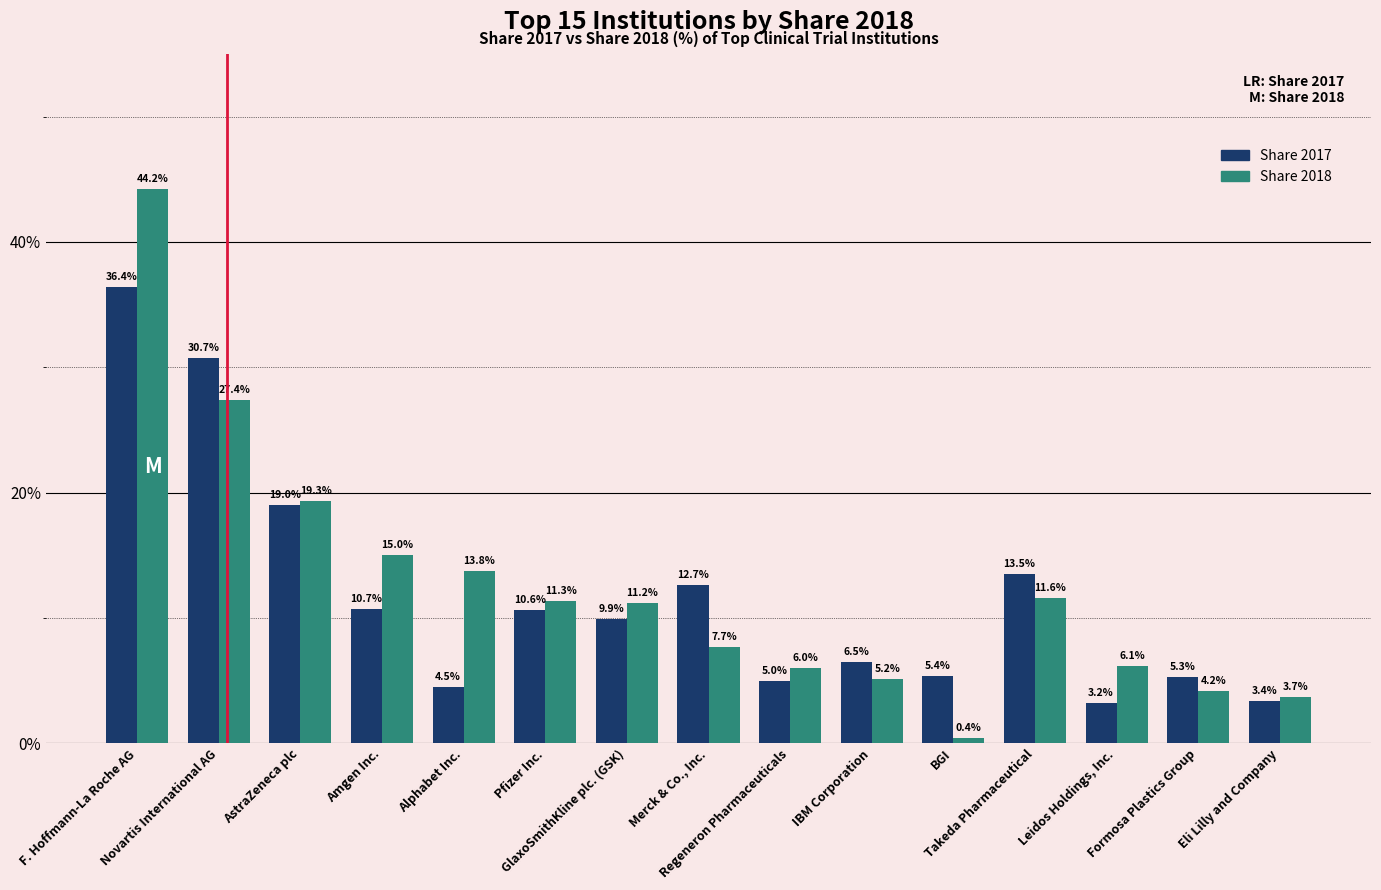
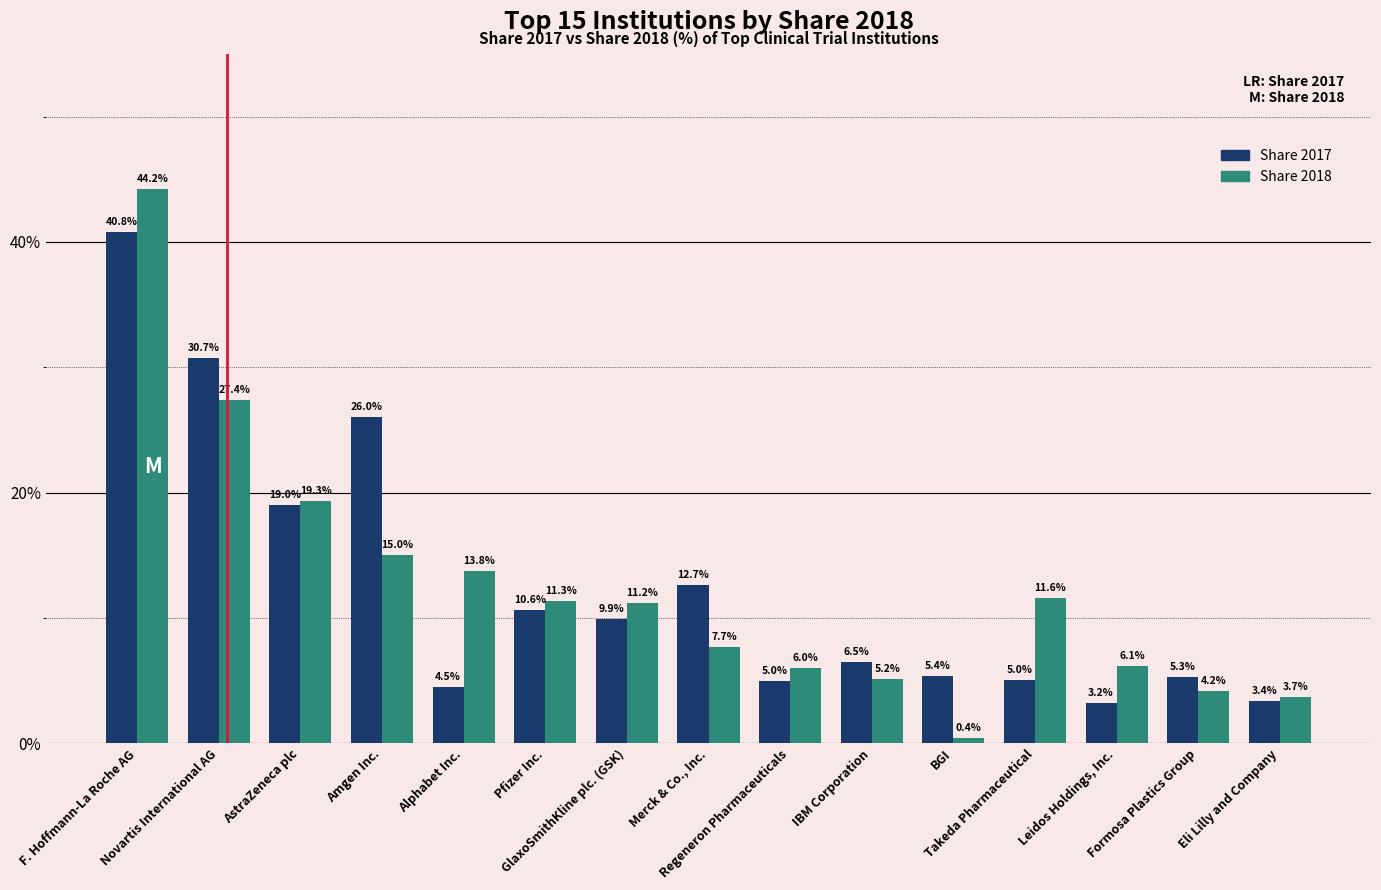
  {
    "Share 2017": {
-     "F. Hoffmann-La Roche AG": "36.4%",
+     "F. Hoffmann-La Roche AG": "40.8%",
      "Novartis International AG": "30.7%",
      "AstraZeneca plc": "19.0%",
-     "Amgen Inc.": "10.7%",
+     "Amgen Inc.": "26.0%",
      "Alphabet Inc.": "4.5%",
      "Pfizer Inc.": "10.6%",
      "GlaxoSmithKline plc. (GSK)": "9.9%",
      "Merck & Co., Inc.": "12.7%",
      "Regeneron Pharmaceuticals": "5.0%",
      "IBM Corporation": "6.5%",
      "BGI": "5.4%",
-     "Takeda Pharmaceutical": "13.5%",
+     "Takeda Pharmaceutical": "5.0%",
      "Leidos Holdings, Inc.": "3.2%",
      "Formosa Plastics Group": "5.3%",
      "Eli Lilly and Company": "3.4%"
    },
    "Share 2018": {
      "F. Hoffmann-La Roche AG": "44.2%",
      "Novartis International AG": "27.4%",
      "AstraZeneca plc": "19.3%",
      "Amgen Inc.": "15.0%",
      "Alphabet Inc.": "13.8%",
      "Pfizer Inc.": "11.3%",
      "GlaxoSmithKline plc. (GSK)": "11.2%",
      "Merck & Co., Inc.": "7.7%",
      "Regeneron Pharmaceuticals": "6.0%",
      "IBM Corporation": "5.2%",
      "BGI": "0.4%",
      "Takeda Pharmaceutical": "11.6%",
      "Leidos Holdings, Inc.": "6.1%",
      "Formosa Plastics Group": "4.2%",
      "Eli Lilly and Company": "3.7%"
    }
  }
